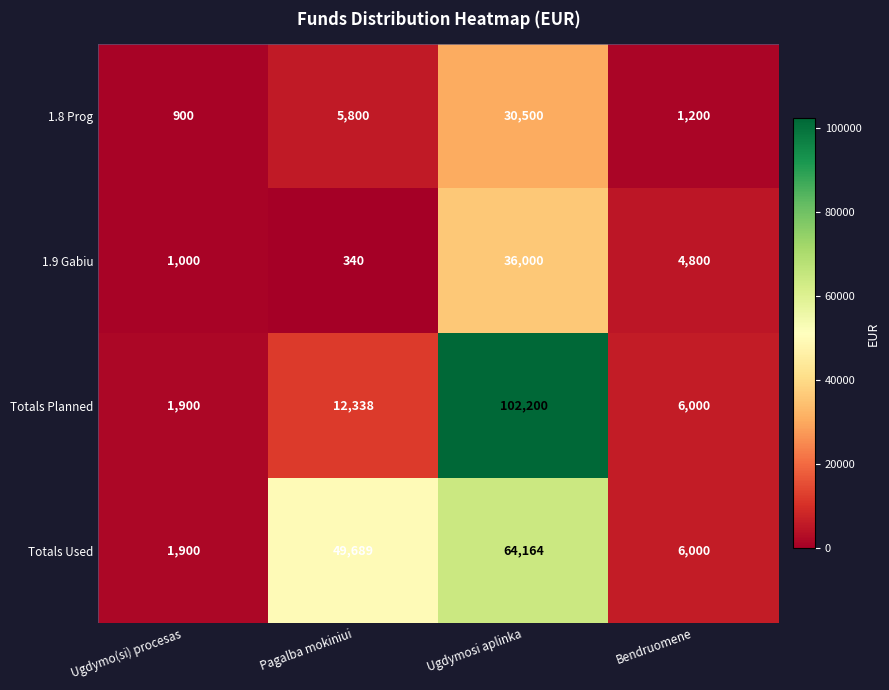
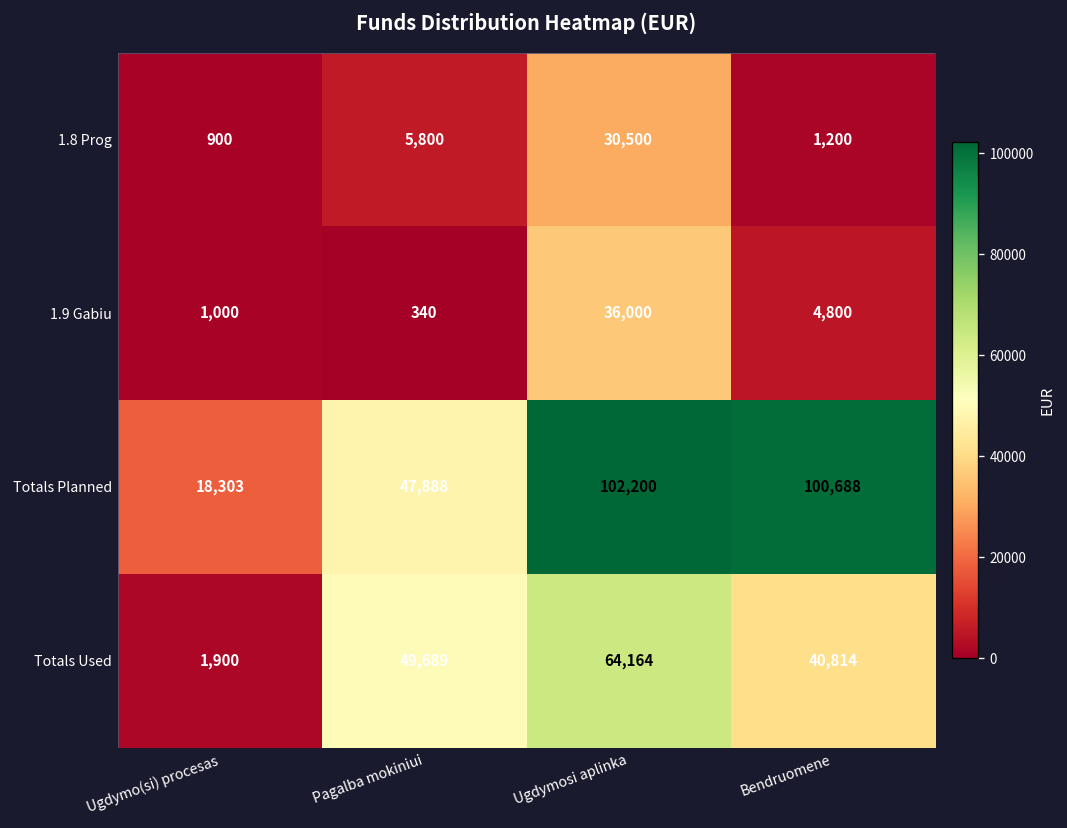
  {
    "1.8 Prog": {
      "Ugdymo(si) procesas": "900",
      "Pagalba mokiniui": "5,800",
      "Ugdymosi aplinka": "30,500",
      "Bendruomene": "1,200"
    },
    "1.9 Gabiu": {
      "Ugdymo(si) procesas": "1,000",
      "Pagalba mokiniui": "340",
      "Ugdymosi aplinka": "36,000",
      "Bendruomene": "4,800"
    },
    "Totals Planned": {
-     "Ugdymo(si) procesas": "1,900",
-     "Pagalba mokiniui": "12,338",
+     "Ugdymo(si) procesas": "18,303",
+     "Pagalba mokiniui": "47,888",
      "Ugdymosi aplinka": "102,200",
-     "Bendruomene": "6,000"
+     "Bendruomene": "100,688"
    },
    "Totals Used": {
      "Ugdymo(si) procesas": "1,900",
      "Pagalba mokiniui": "49,689",
      "Ugdymosi aplinka": "64,164",
-     "Bendruomene": "6,000"
+     "Bendruomene": "40,814"
    }
  }
